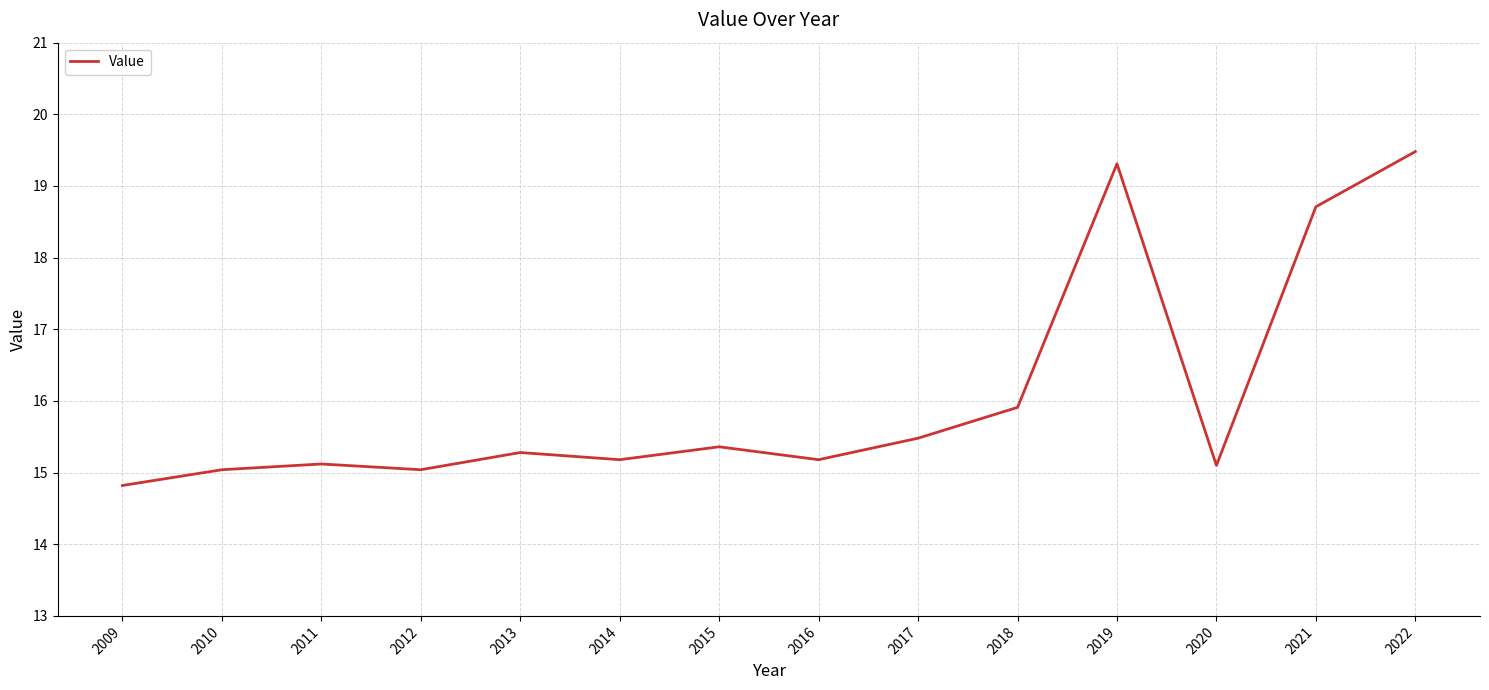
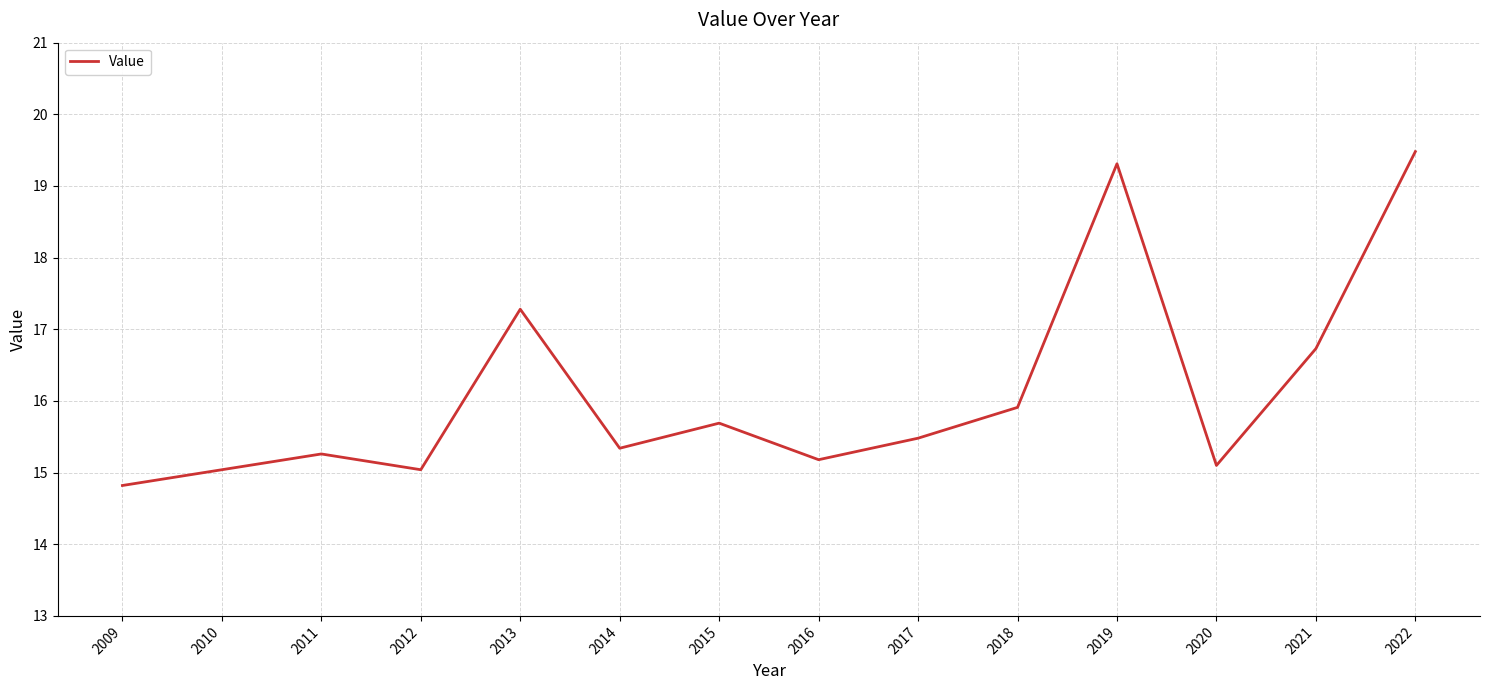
  {
    "2009": 14.8,
    "2010": 15.0,
-   "2011": 15.1,
+   "2011": 15.3,
    "2012": 15.0,
-   "2013": 15.3,
-   "2014": 15.2,
-   "2015": 15.4,
+   "2013": 17.3,
+   "2014": 15.3,
+   "2015": 15.7,
    "2016": 15.2,
    "2017": 15.5,
    "2018": 15.9,
    "2019": 19.3,
    "2020": 15.1,
-   "2021": 18.7,
+   "2021": 16.7,
    "2022": 19.5
  }
